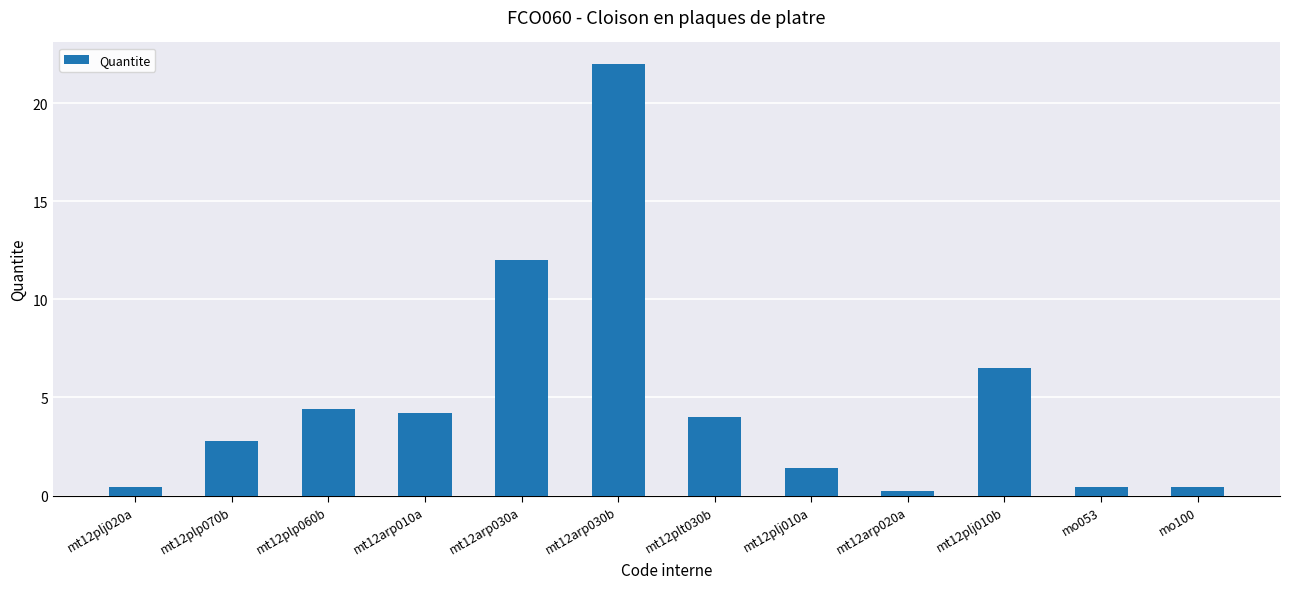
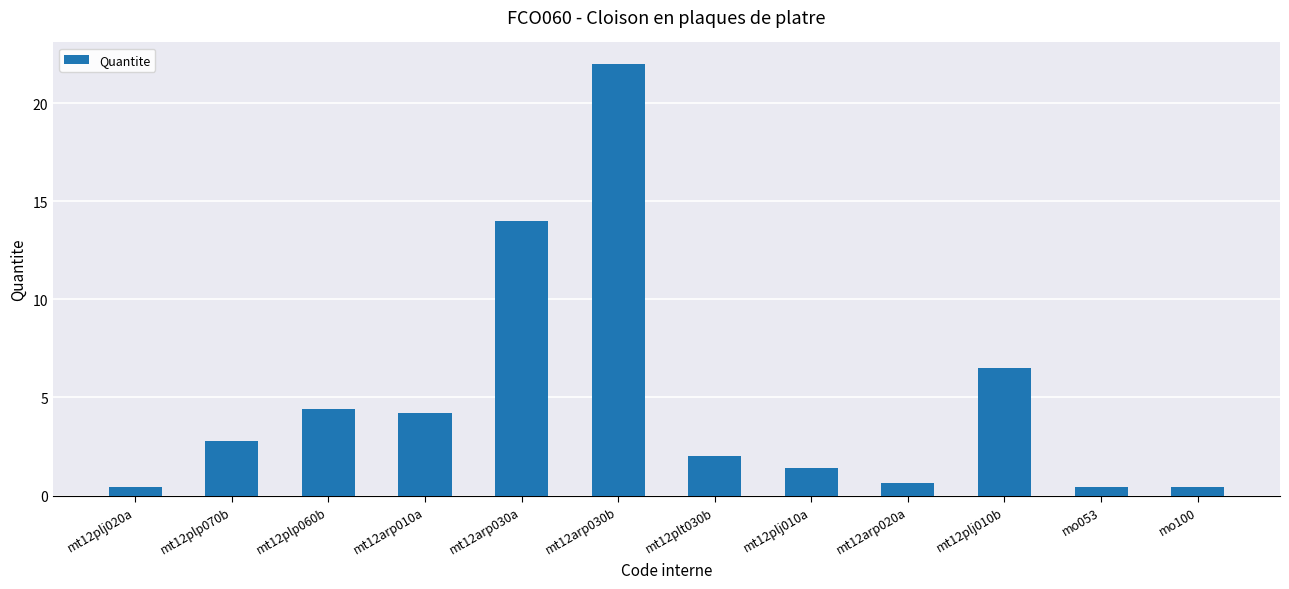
  {
    "mt12plj020a": 0.5,
    "mt12plp070b": 2.8,
    "mt12plp060b": 4.4,
    "mt12arp010a": 4.2,
-   "mt12arp030a": 12,
+   "mt12arp030a": 14,
    "mt12arp030b": 22.0,
-   "mt12plt030b": 4,
+   "mt12plt030b": 2,
    "mt12plj010a": 1.4,
-   "mt12arp020a": 0.2,
+   "mt12arp020a": 0.7,
    "mt12plj010b": 6.5,
    "mo053": 0.4,
    "mo100": 0.4
  }
